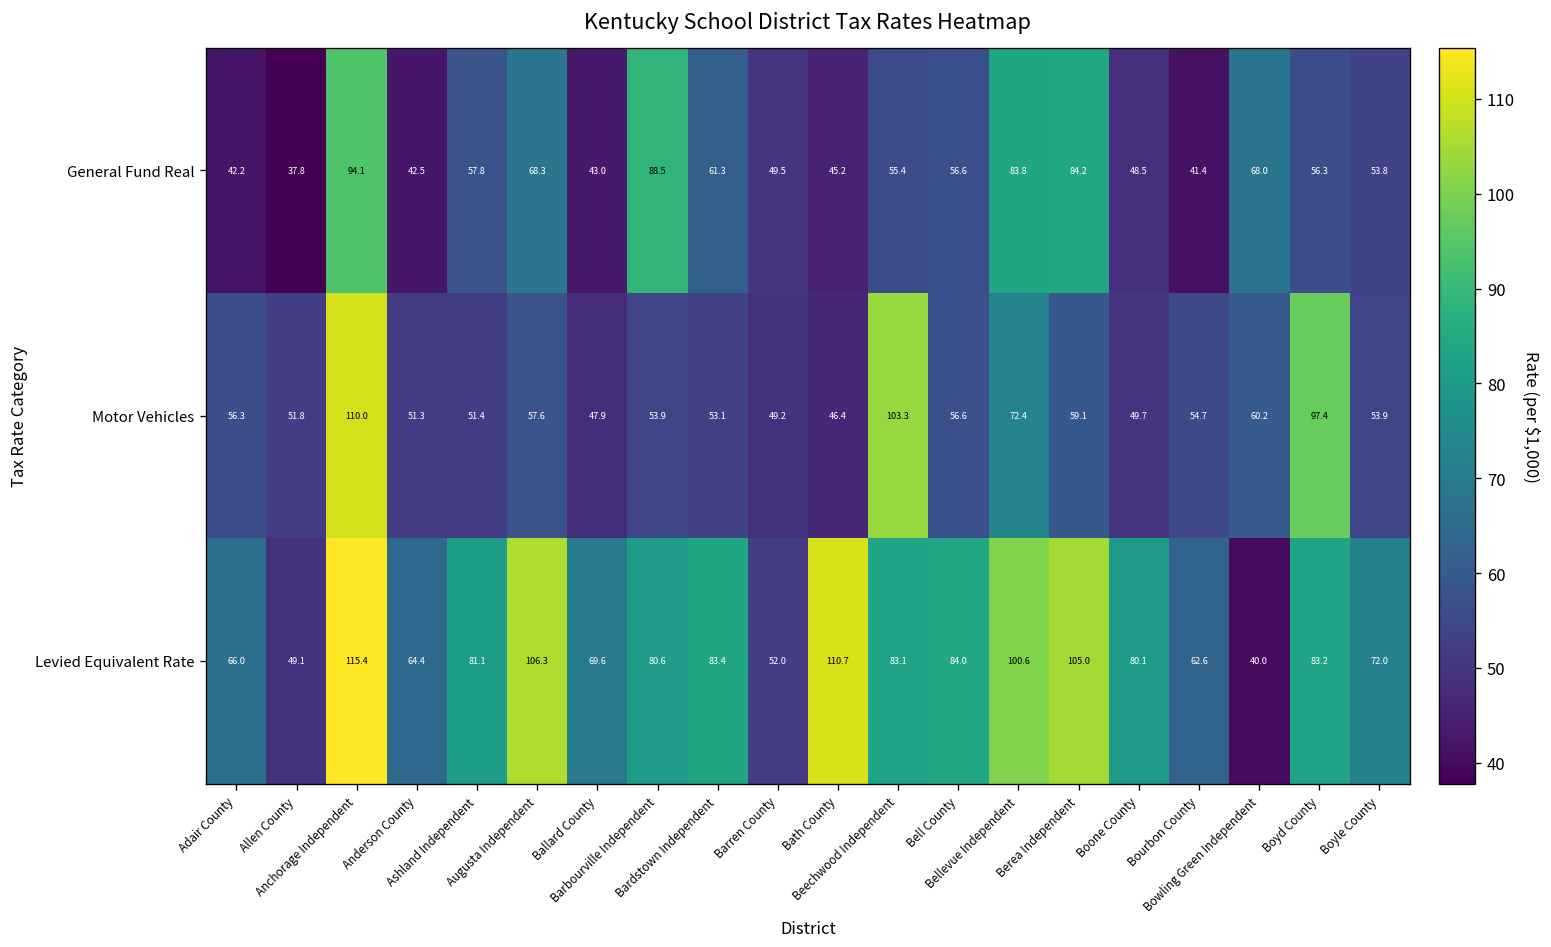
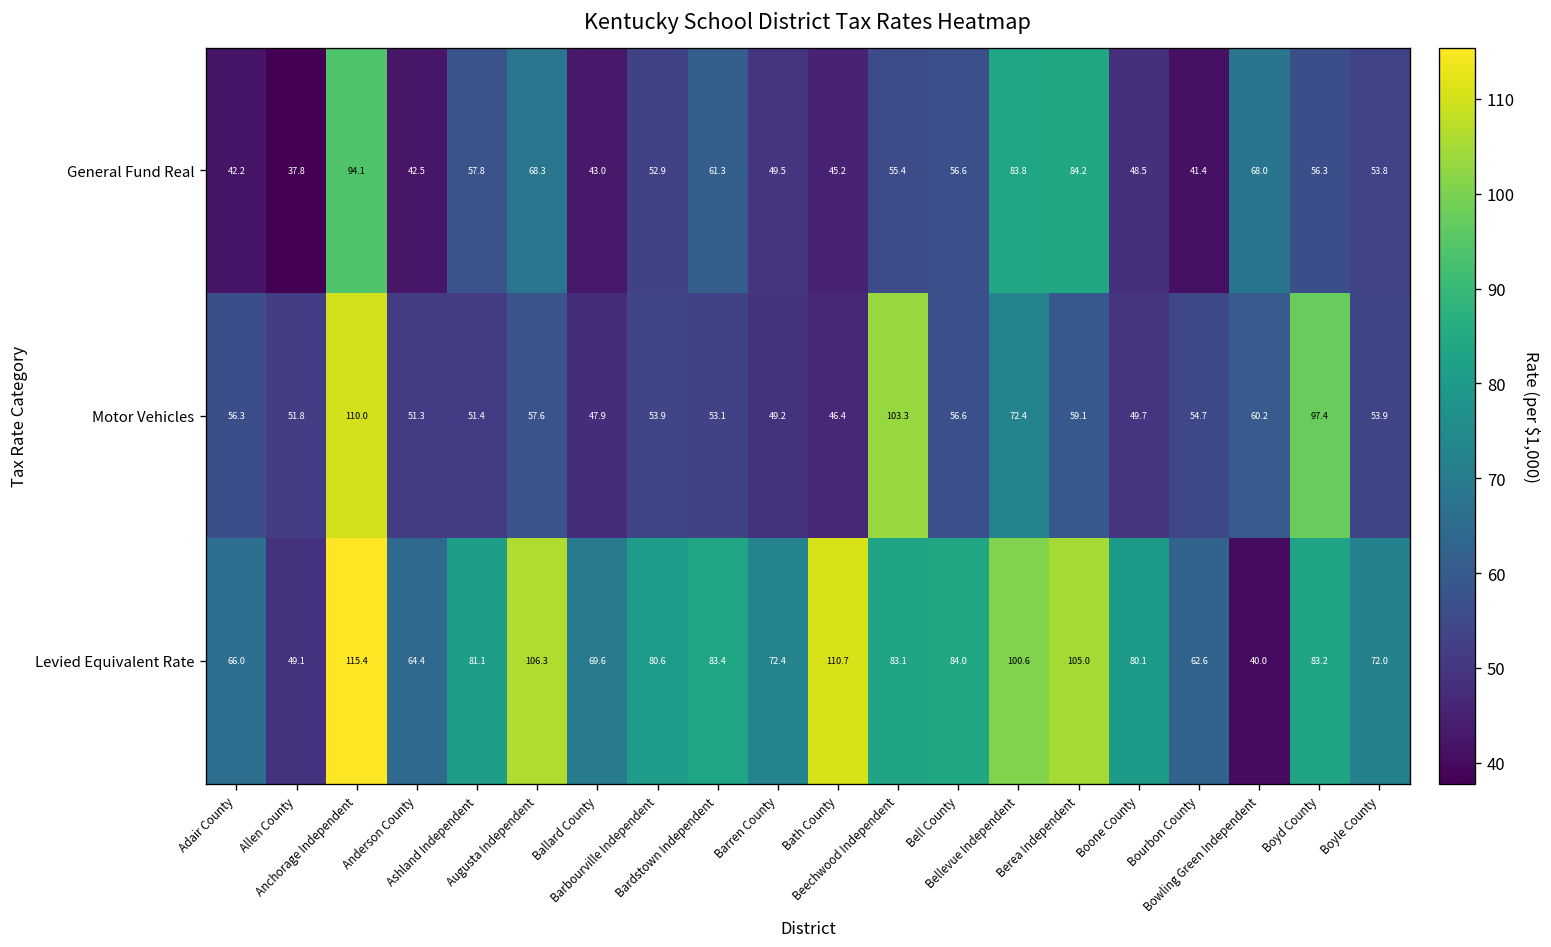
  {
    "General Fund Real": {
      "Adair County": 42.2,
      "Allen County": 37.8,
      "Anchorage Independent": 94.1,
      "Anderson County": 42.5,
      "Ashland Independent": 57.8,
      "Augusta Independent": 68.3,
      "Ballard County": 43.0,
-     "Barbourville Independent": 88.5,
+     "Barbourville Independent": 52.9,
      "Bardstown Independent": 61.3,
      "Barren County": 49.5,
      "Bath County": 45.2,
      "Beechwood Independent": 55.4,
      "Bell County": 56.6,
      "Bellevue Independent": 83.8,
      "Berea Independent": 84.2,
      "Boone County": 48.5,
      "Bourbon County": 41.4,
      "Bowling Green Independent": 68.0,
      "Boyd County": 56.3,
      "Boyle County": 53.8
    },
    "Motor Vehicles": {
      "Adair County": 56.3,
      "Allen County": 51.8,
      "Anchorage Independent": 110.0,
      "Anderson County": 51.3,
      "Ashland Independent": 51.4,
      "Augusta Independent": 57.6,
      "Ballard County": 47.9,
      "Barbourville Independent": 53.9,
      "Bardstown Independent": 53.1,
      "Barren County": 49.2,
      "Bath County": 46.4,
      "Beechwood Independent": 103.3,
      "Bell County": 56.6,
      "Bellevue Independent": 72.4,
      "Berea Independent": 59.1,
      "Boone County": 49.7,
      "Bourbon County": 54.7,
      "Bowling Green Independent": 60.2,
      "Boyd County": 97.4,
      "Boyle County": 53.9
    },
    "Levied Equivalent Rate": {
      "Adair County": 66.0,
      "Allen County": 49.1,
      "Anchorage Independent": 115.4,
      "Anderson County": 64.4,
      "Ashland Independent": 81.1,
      "Augusta Independent": 106.3,
      "Ballard County": 69.6,
      "Barbourville Independent": 80.6,
      "Bardstown Independent": 83.4,
-     "Barren County": 52.0,
+     "Barren County": 72.4,
      "Bath County": 110.7,
      "Beechwood Independent": 83.1,
      "Bell County": 84.0,
      "Bellevue Independent": 100.6,
      "Berea Independent": 105.0,
      "Boone County": 80.1,
      "Bourbon County": 62.6,
      "Bowling Green Independent": 40.0,
      "Boyd County": 83.2,
      "Boyle County": 72.0
    }
  }
